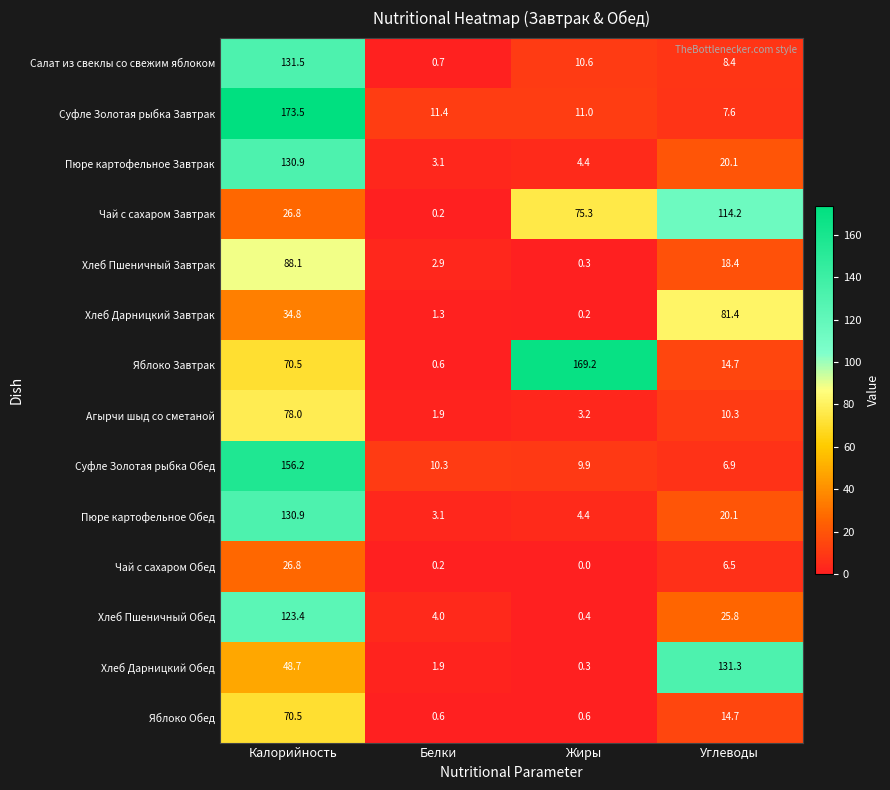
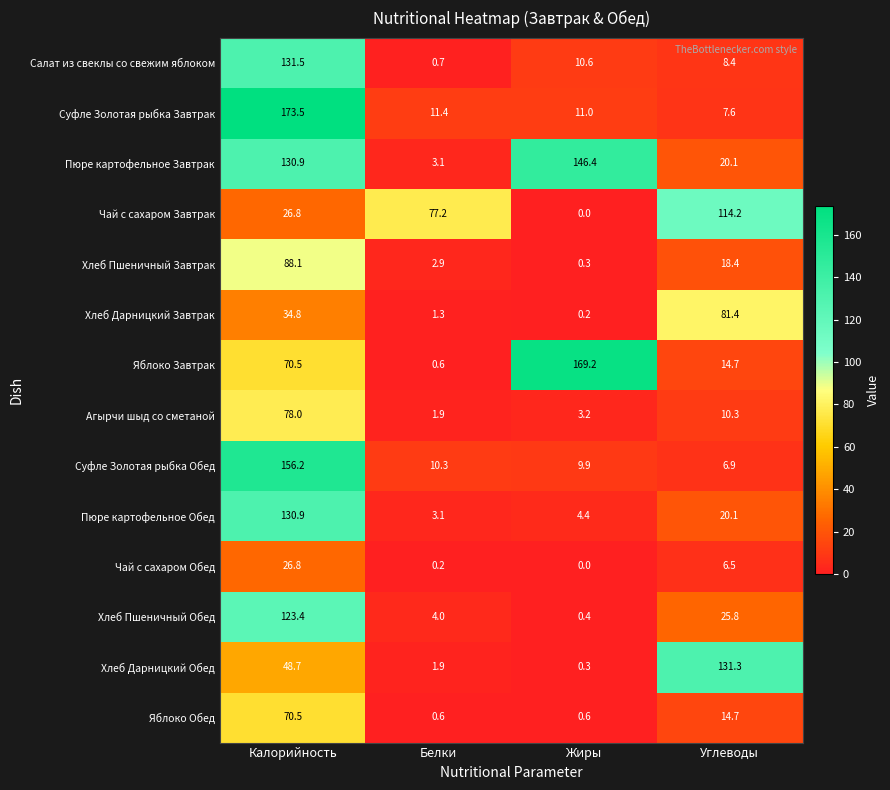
  {
    "Салат из свеклы со свежим яблоком": {
      "Калорийность": 131.5,
      "Белки": 0.7,
      "Жиры": 10.6
    },
    "Суфле Золотая рыбка Завтрак": {
      "Калорийность": 173.5,
      "Белки": 11.4,
      "Жиры": 11.0,
      "Углеводы": 7.6
    },
    "Пюре картофельное Завтрак": {
      "Калорийность": 130.9,
      "Белки": 3.1,
-     "Жиры": 4.4,
+     "Жиры": 146.4,
      "Углеводы": 20.1
    },
    "Чай с сахаром Завтрак": {
      "Калорийность": 26.8,
-     "Белки": 0.2,
-     "Жиры": 75.3,
+     "Белки": 77.2,
+     "Жиры": 0.0,
      "Углеводы": 114.2
    },
    "Хлеб Пшеничный Завтрак": {
      "Калорийность": 88.1,
      "Белки": 2.9,
      "Жиры": 0.3,
      "Углеводы": 18.4
    },
    "Хлеб Дарницкий Завтрак": {
      "Калорийность": 34.8,
      "Белки": 1.3,
      "Жиры": 0.2,
      "Углеводы": 81.4
    },
    "Яблоко Завтрак": {
      "Калорийность": 70.5,
      "Белки": 0.6,
      "Жиры": 169.2,
      "Углеводы": 14.7
    },
    "Агырчи шыд со сметаной": {
      "Калорийность": 78.0,
      "Белки": 1.9,
      "Жиры": 3.2,
      "Углеводы": 10.3
    },
    "Суфле Золотая рыбка Обед": {
      "Калорийность": 156.2,
      "Белки": 10.3,
      "Жиры": 9.9,
      "Углеводы": 6.9
    },
    "Пюре картофельное Обед": {
      "Калорийность": 130.9,
      "Белки": 3.1,
      "Жиры": 4.4,
      "Углеводы": 20.1
    },
    "Чай с сахаром Обед": {
      "Калорийность": 26.8,
      "Белки": 0.2,
      "Жиры": 0.0,
      "Углеводы": 6.5
    },
    "Хлеб Пшеничный Обед": {
      "Калорийность": 123.4,
      "Белки": 4.0,
      "Жиры": 0.4,
      "Углеводы": 25.8
    },
    "Хлеб Дарницкий Обед": {
      "Калорийность": 48.7,
      "Белки": 1.9,
      "Жиры": 0.3,
      "Углеводы": 131.3
    },
    "Яблоко Обед": {
      "Калорийность": 70.5,
      "Белки": 0.6,
      "Жиры": 0.6,
      "Углеводы": 14.7
    }
  }
